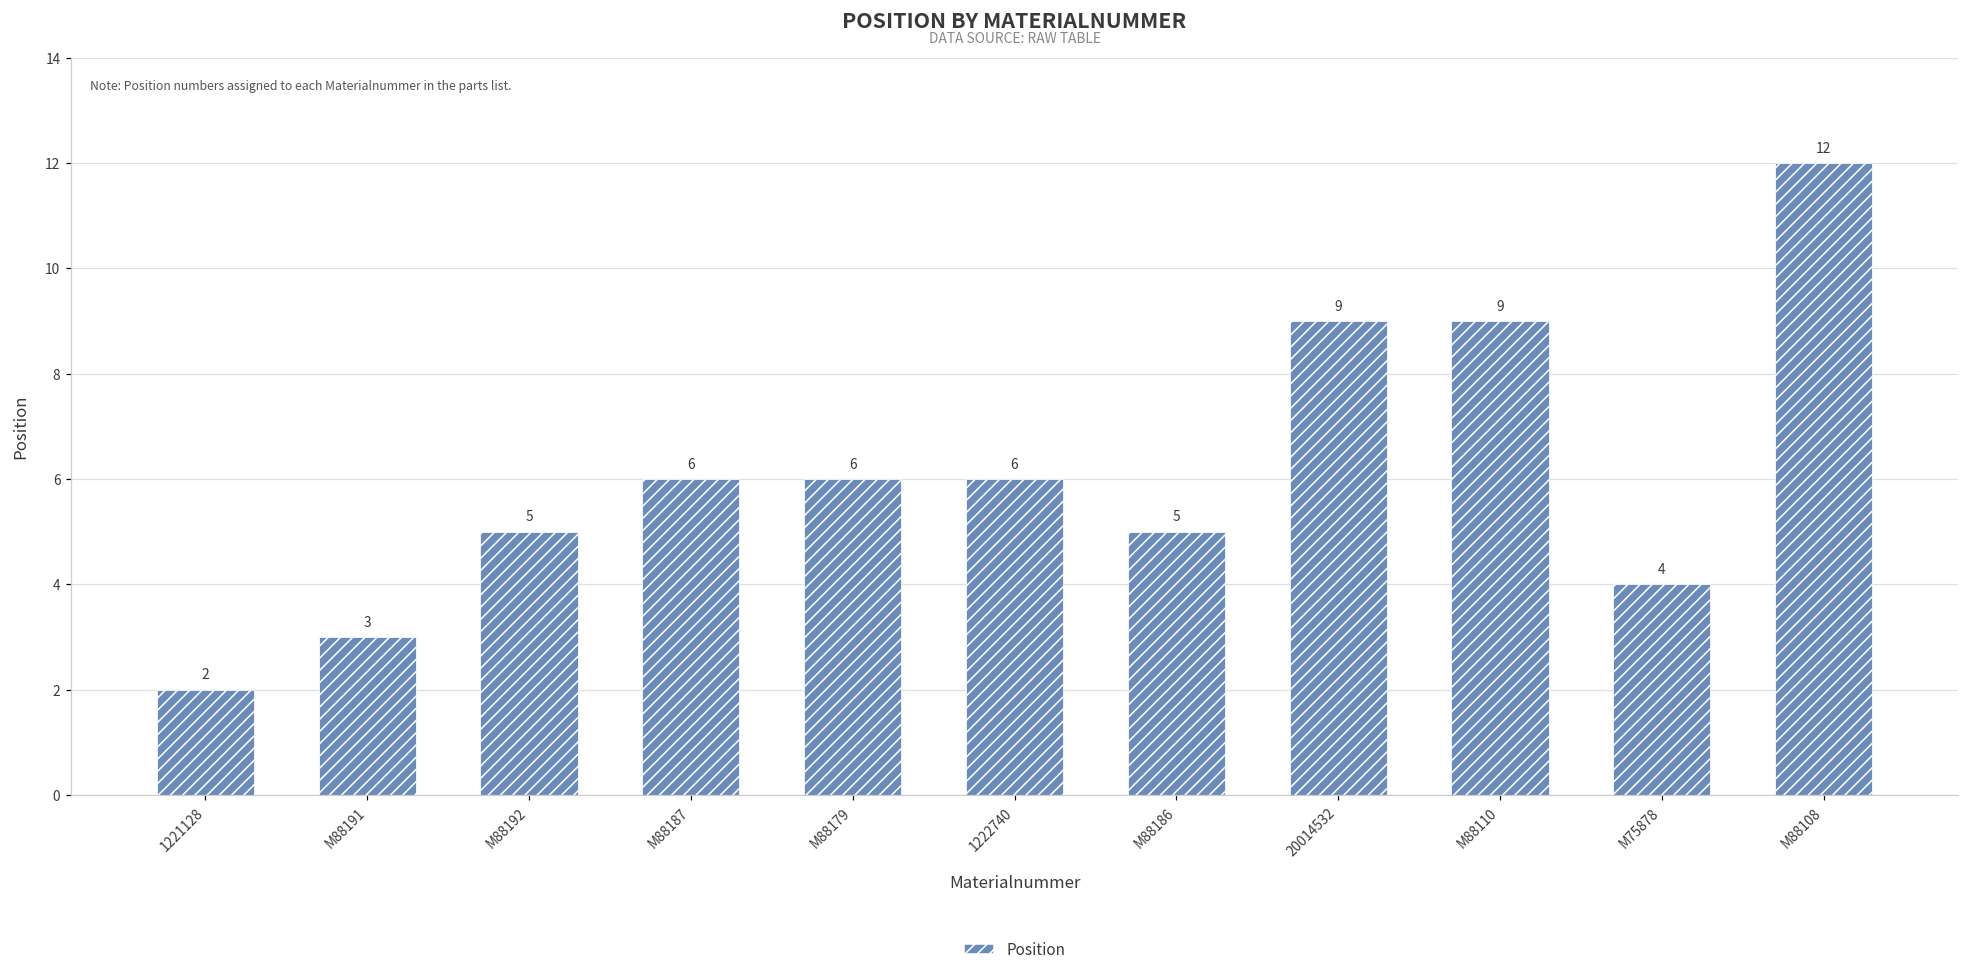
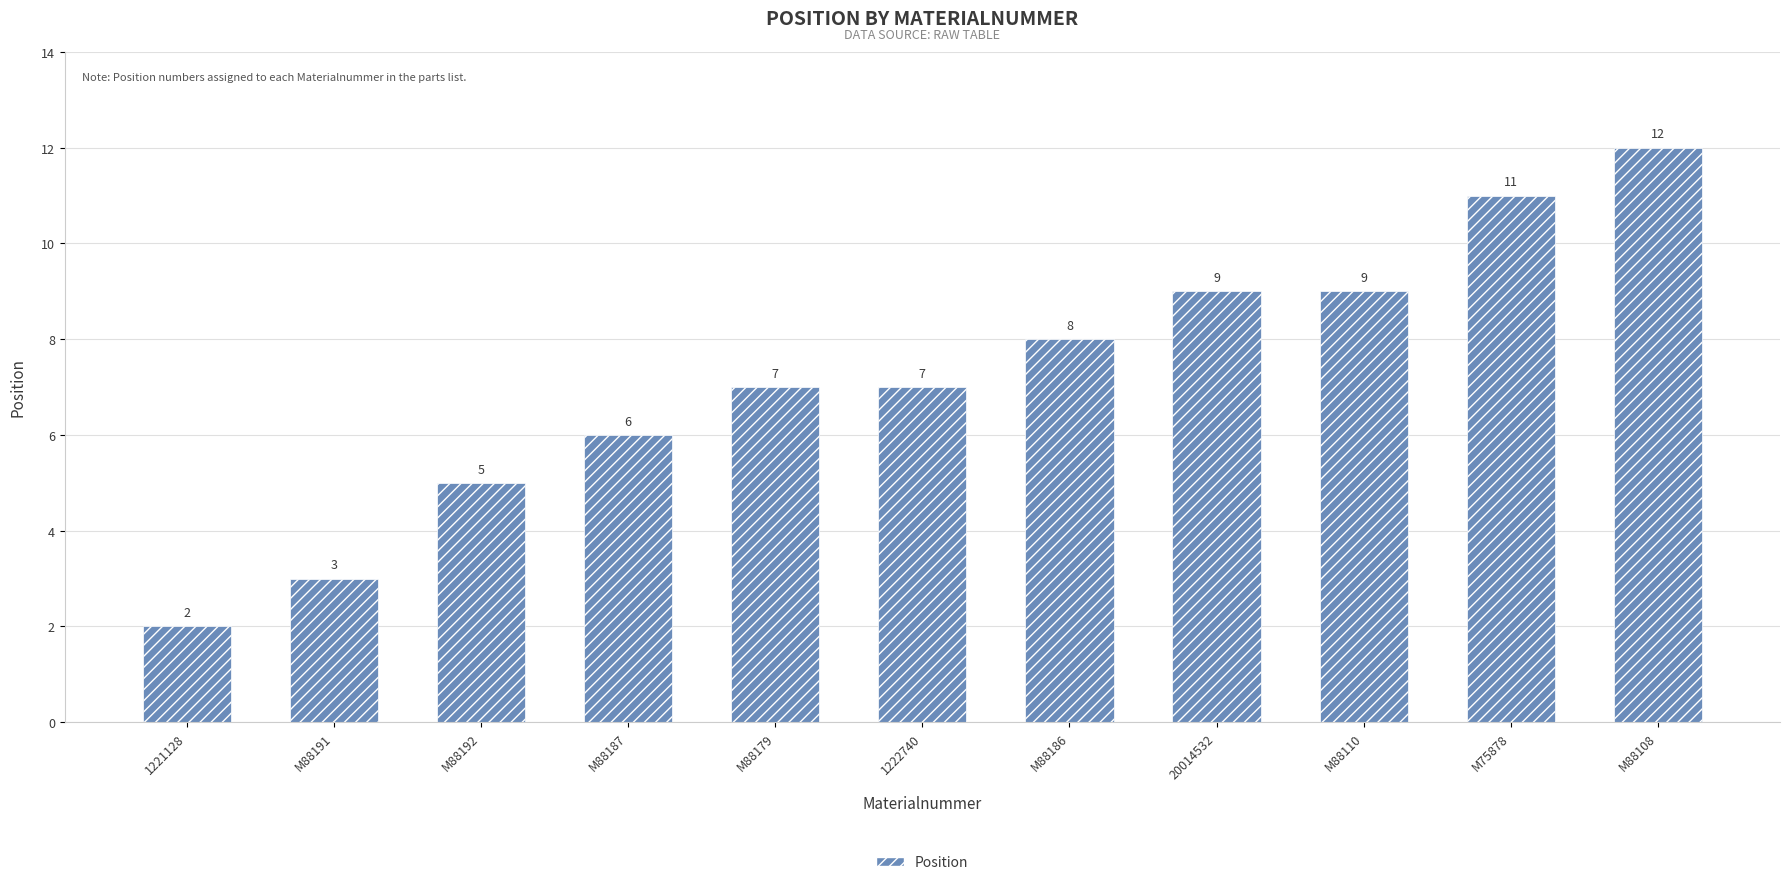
  {
    "1221128": 2,
    "M88191": 3,
    "M88192": 5,
    "M88187": 6,
-   "M88179": 6,
-   "1222740": 6,
-   "M88186": 5,
+   "M88179": 7,
+   "1222740": 7,
+   "M88186": 8,
    "20014532": 9,
    "M88110": 9,
-   "M75878": 4,
+   "M75878": 11,
    "M88108": 12
  }
